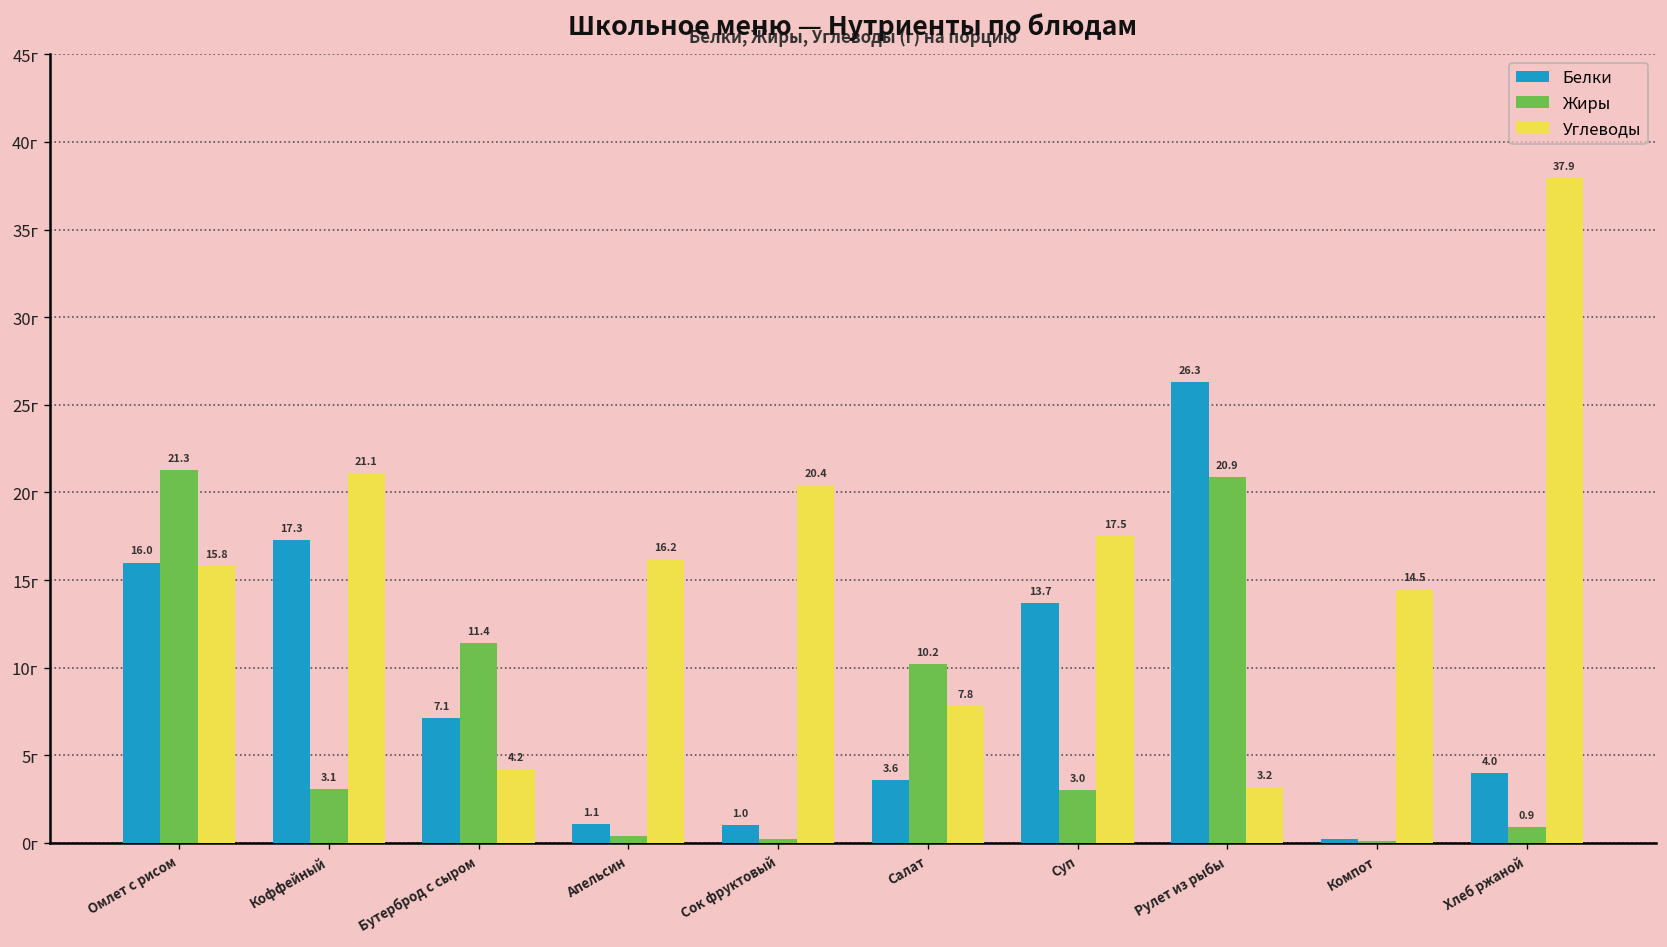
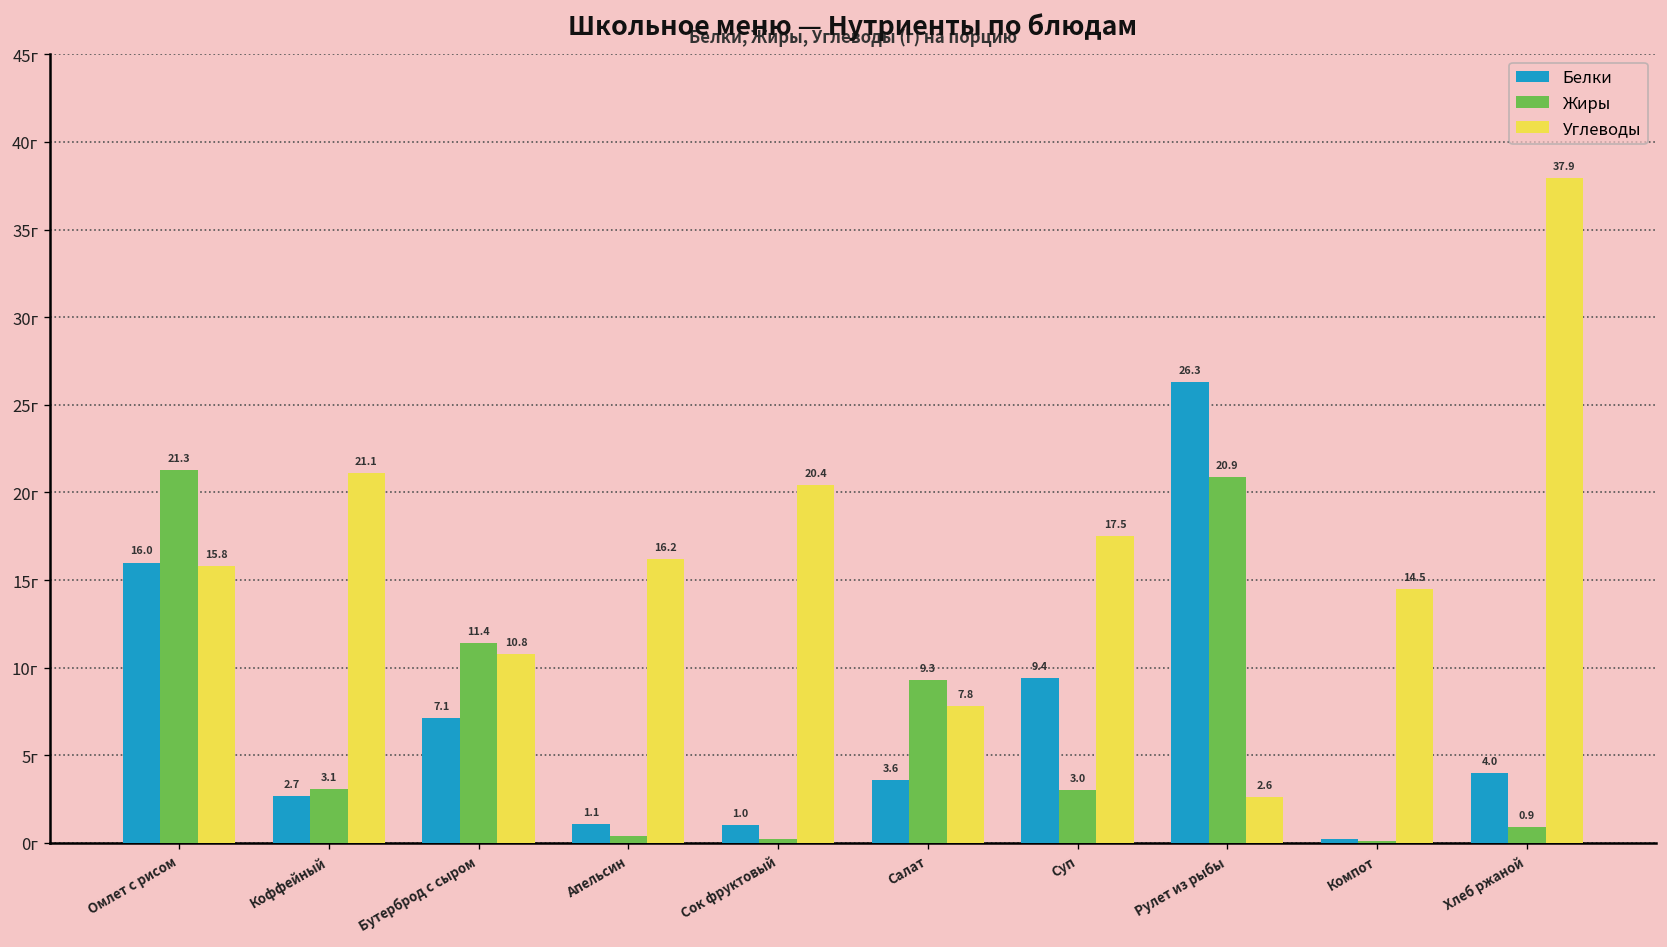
  {
    "Белки": {
      "Омлет с рисом": 16.0,
-     "Коффейный": 17.3,
+     "Коффейный": 2.7,
      "Бутерброд с сыром": 7.1,
      "Апельсин": 1.1,
      "Сок фруктовый": 1.0,
      "Салат": 3.6,
-     "Суп": 13.7,
+     "Суп": 9.4,
      "Рулет из рыбы": 26.3,
      "Хлеб ржаной": 4.0
    },
    "Жиры": {
      "Омлет с рисом": 21.3,
      "Коффейный": 3.1,
      "Бутерброд с сыром": 11.4,
-     "Салат": 10.2,
+     "Салат": 9.3,
      "Суп": 3.0,
      "Рулет из рыбы": 20.9,
      "Хлеб ржаной": 0.9
    },
    "Углеводы": {
      "Омлет с рисом": 15.8,
      "Коффейный": 21.1,
-     "Бутерброд с сыром": 4.2,
+     "Бутерброд с сыром": 10.8,
      "Апельсин": 16.2,
      "Сок фруктовый": 20.4,
      "Салат": 7.8,
      "Суп": 17.5,
-     "Рулет из рыбы": 3.2,
+     "Рулет из рыбы": 2.6,
      "Компот": 14.5,
      "Хлеб ржаной": 37.9
    }
  }
